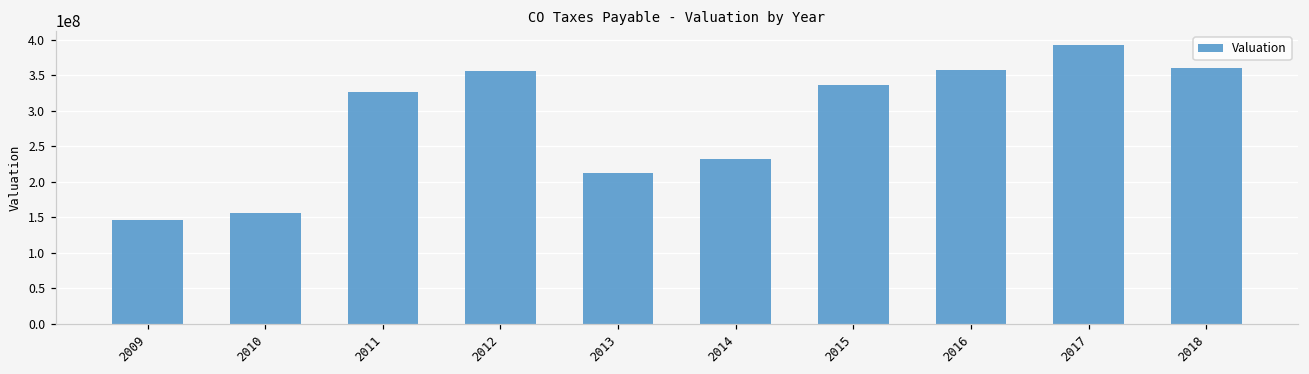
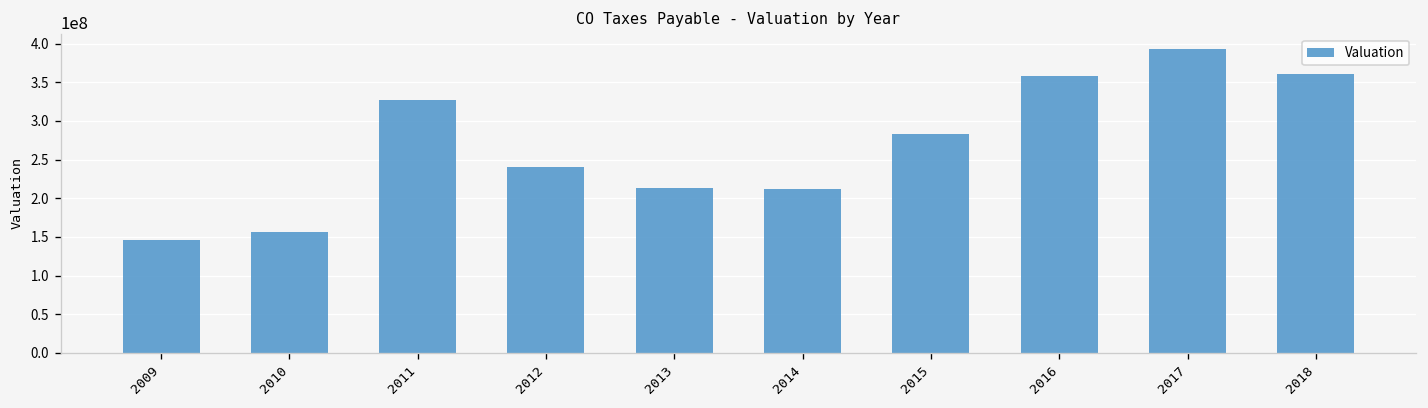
  {
    "2009": 150000000,
    "2010": 160000000,
    "2011": 330000000,
-   "2012": 360000000,
+   "2012": 240000000,
    "2013": 210000000,
-   "2014": 230000000,
-   "2015": 340000000,
+   "2014": 210000000,
+   "2015": 280000000,
    "2016": 360000000,
    "2017": 390000000,
    "2018": 360000000
  }
